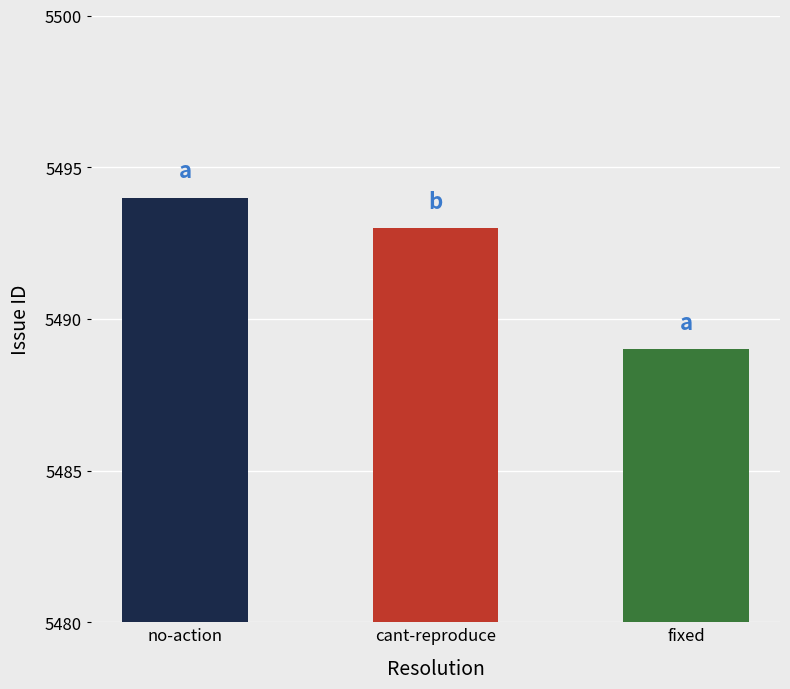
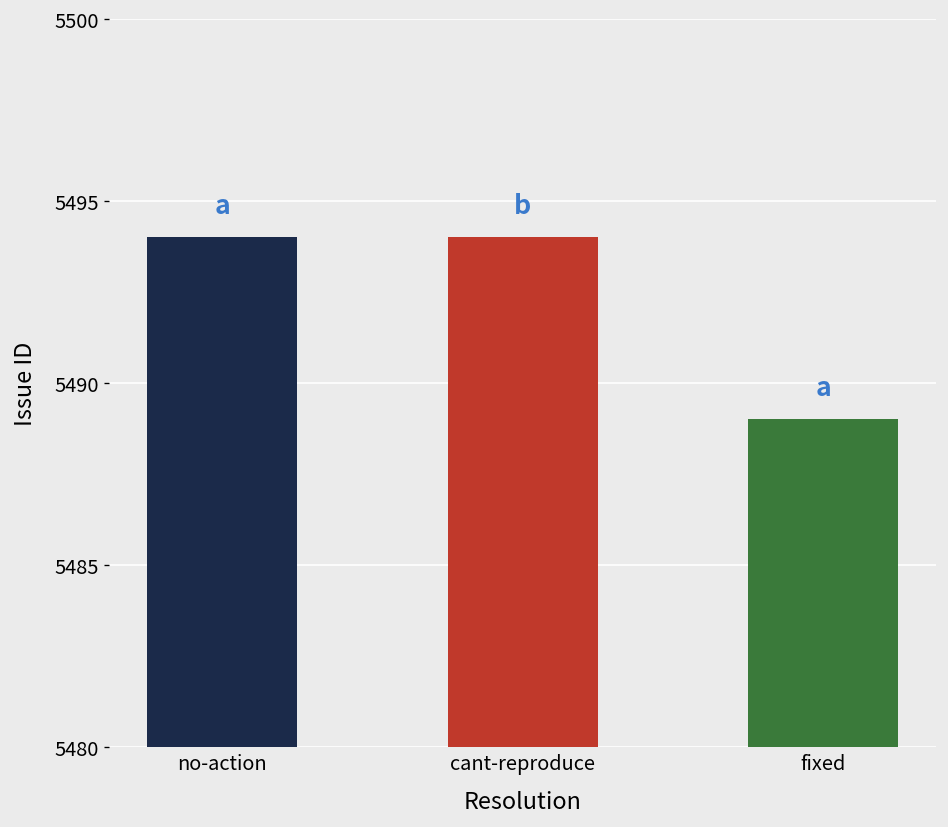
  {
    "no-action": 5494,
-   "cant-reproduce": 5493,
+   "cant-reproduce": 5494,
    "fixed": 5489
  }
